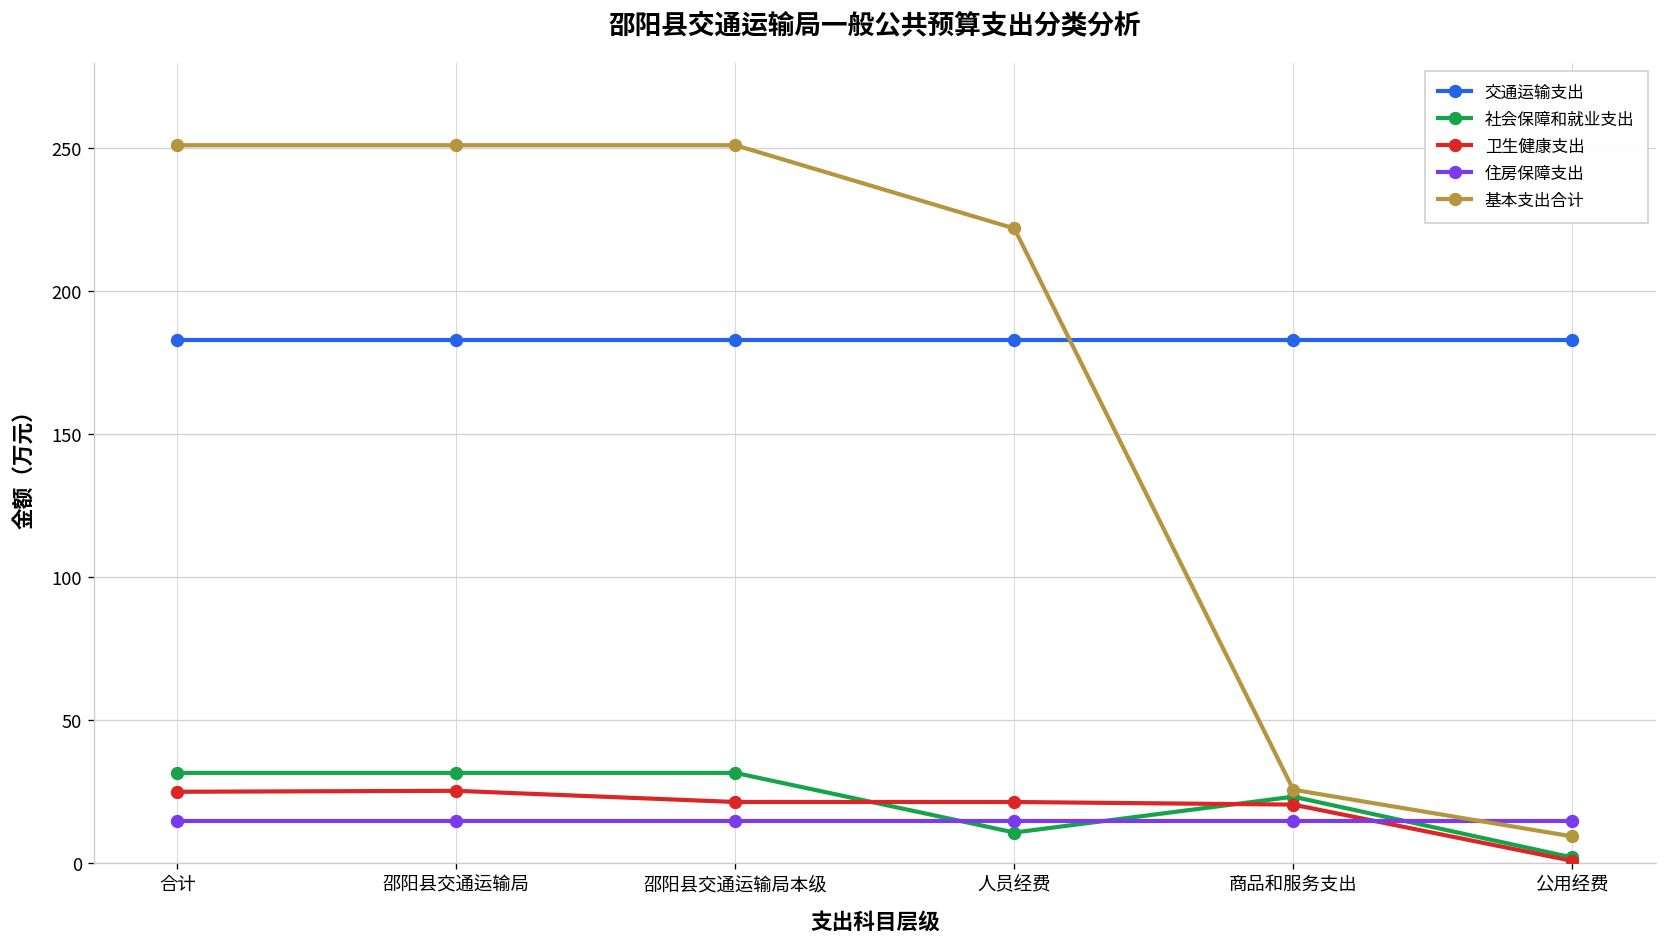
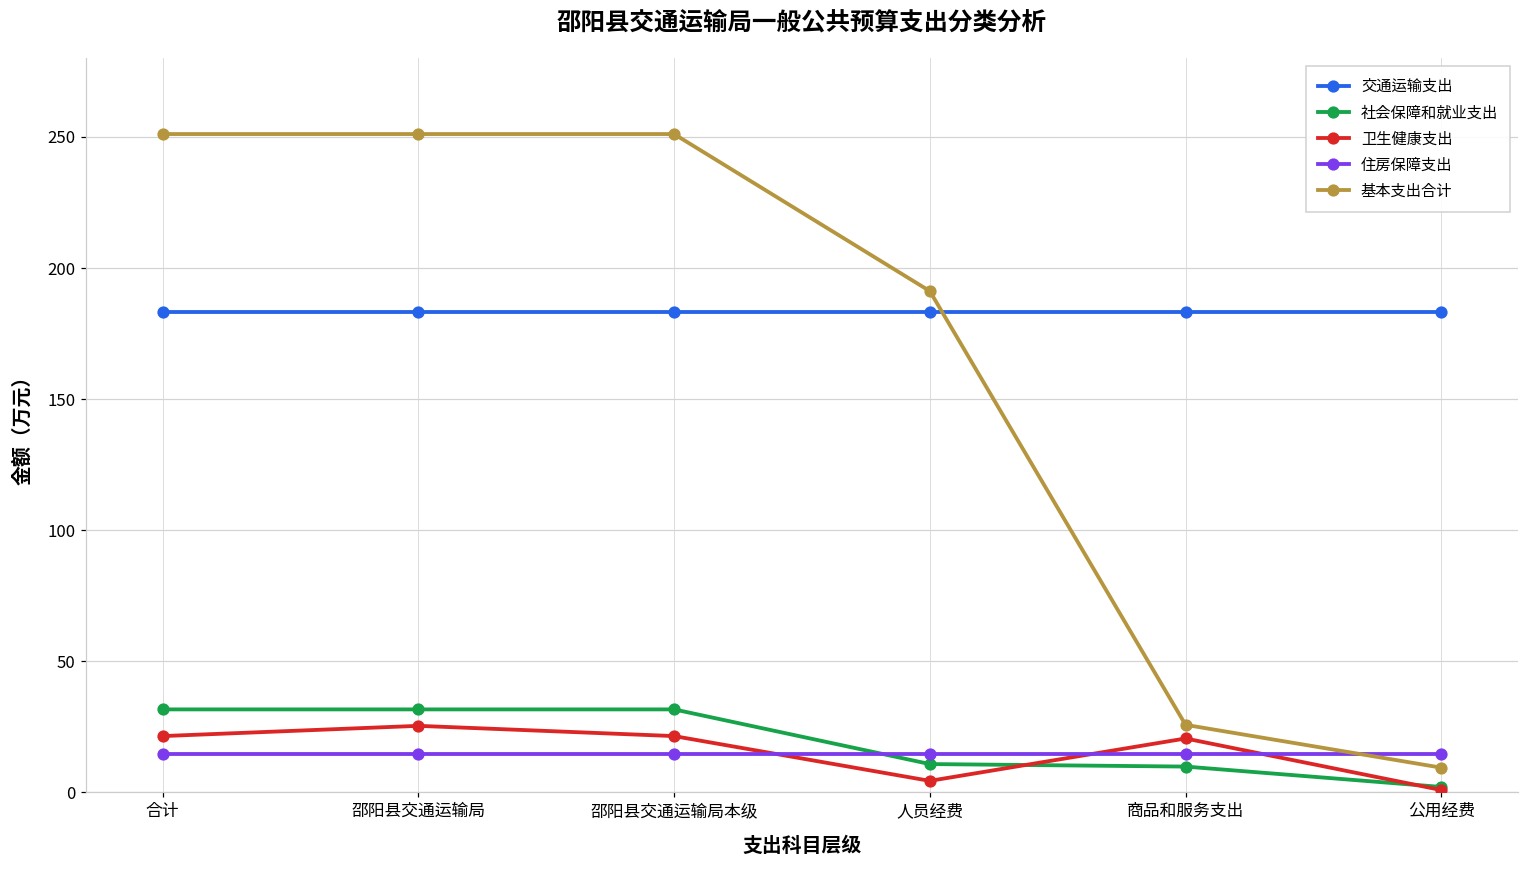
  {
    "交通运输支出": {
      "合计": 183,
      "邵阳县交通运输局": 183,
      "邵阳县交通运输局本级": 183,
      "人员经费": 183,
      "商品和服务支出": 183,
      "公用经费": 183
    },
    "社会保障和就业支出": {
      "合计": 32,
      "邵阳县交通运输局": 32,
      "邵阳县交通运输局本级": 32,
      "人员经费": 11,
-     "商品和服务支出": 23,
+     "商品和服务支出": 10,
      "公用经费": 2
    },
    "卫生健康支出": {
-     "合计": 25,
+     "合计": 21,
      "邵阳县交通运输局": 25,
      "邵阳县交通运输局本级": 21,
-     "人员经费": 21,
+     "人员经费": 4,
      "商品和服务支出": 21,
      "公用经费": 1
    },
    "住房保障支出": {
      "合计": 15,
      "邵阳县交通运输局": 15,
      "邵阳县交通运输局本级": 15,
      "人员经费": 15,
      "商品和服务支出": 15,
      "公用经费": 15
    },
    "基本支出合计": {
      "合计": 251,
      "邵阳县交通运输局": 251,
      "邵阳县交通运输局本级": 251,
-     "人员经费": 222,
+     "人员经费": 191,
      "商品和服务支出": 26,
      "公用经费": 9
    }
  }
